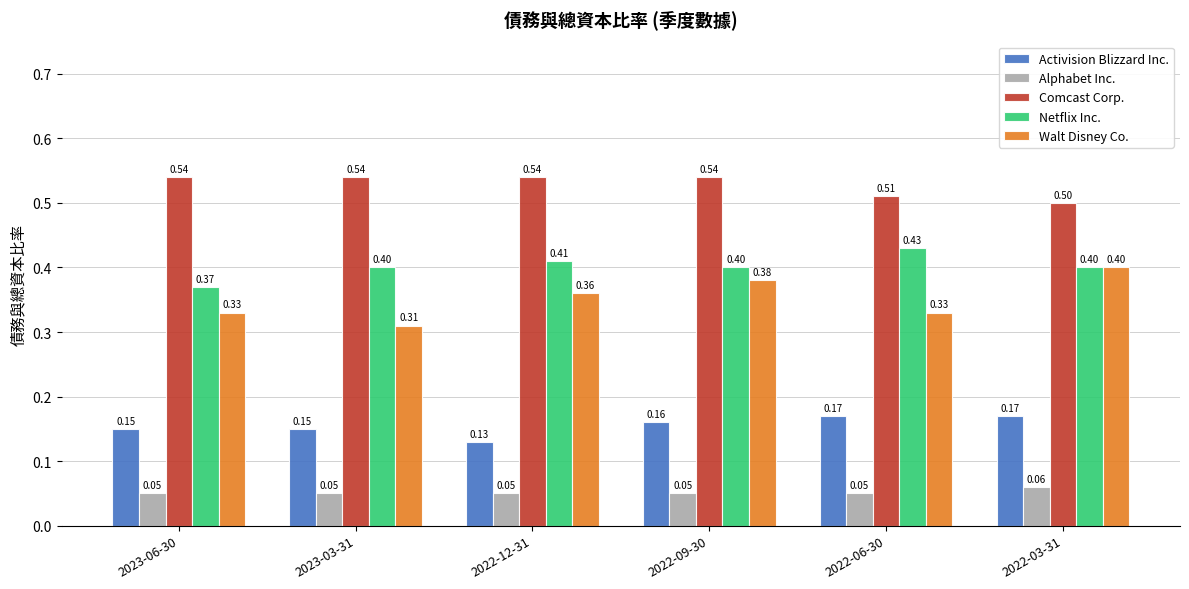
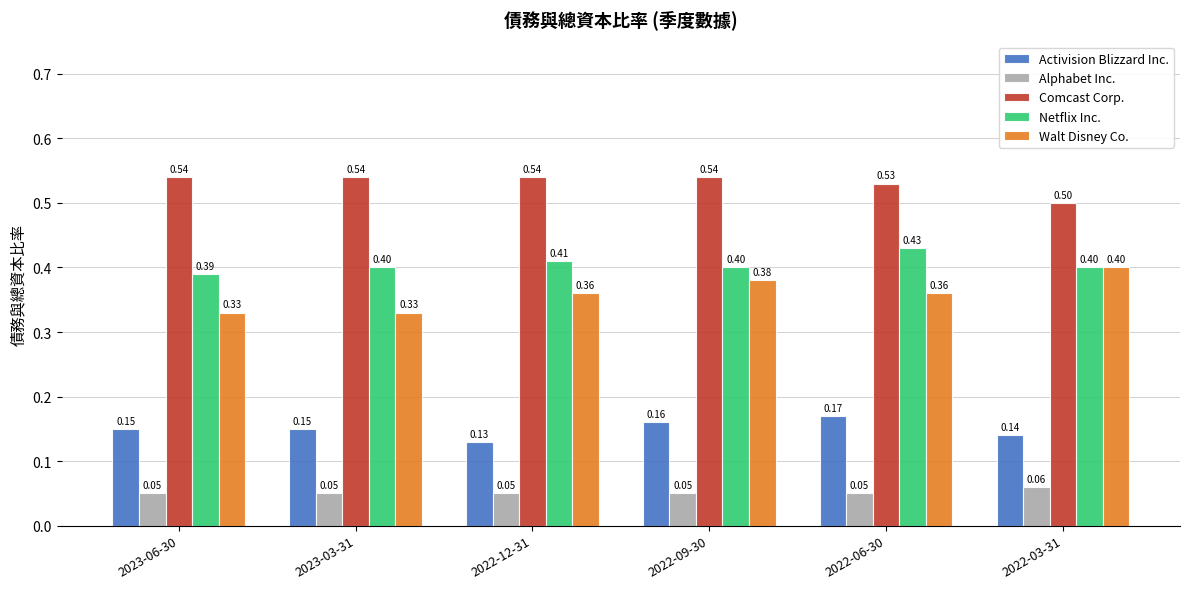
  {
    "Activision Blizzard Inc.": {
      "2023-06-30": 0.15,
      "2023-03-31": 0.15,
      "2022-12-31": 0.13,
      "2022-09-30": 0.16,
      "2022-06-30": 0.17,
-     "2022-03-31": 0.17
+     "2022-03-31": 0.14
    },
    "Alphabet Inc.": {
      "2023-06-30": 0.05,
      "2023-03-31": 0.05,
      "2022-12-31": 0.05,
      "2022-09-30": 0.05,
      "2022-06-30": 0.05,
      "2022-03-31": 0.06
    },
    "Comcast Corp.": {
      "2023-06-30": 0.54,
      "2023-03-31": 0.54,
      "2022-12-31": 0.54,
      "2022-09-30": 0.54,
-     "2022-06-30": 0.51,
+     "2022-06-30": 0.53,
      "2022-03-31": 0.50
    },
    "Netflix Inc.": {
-     "2023-06-30": 0.37,
+     "2023-06-30": 0.39,
      "2023-03-31": 0.40,
      "2022-12-31": 0.41,
      "2022-09-30": 0.40,
      "2022-06-30": 0.43,
      "2022-03-31": 0.40
    },
    "Walt Disney Co.": {
      "2023-06-30": 0.33,
-     "2023-03-31": 0.31,
+     "2023-03-31": 0.33,
      "2022-12-31": 0.36,
      "2022-09-30": 0.38,
-     "2022-06-30": 0.33,
+     "2022-06-30": 0.36,
      "2022-03-31": 0.40
    }
  }
